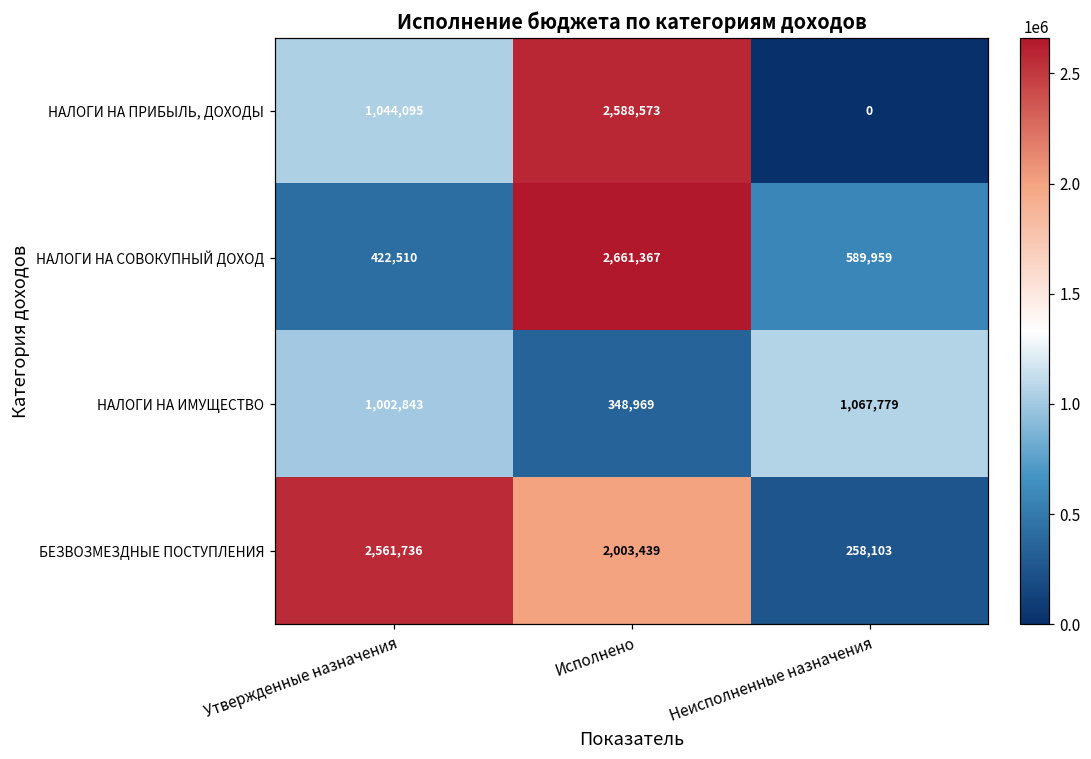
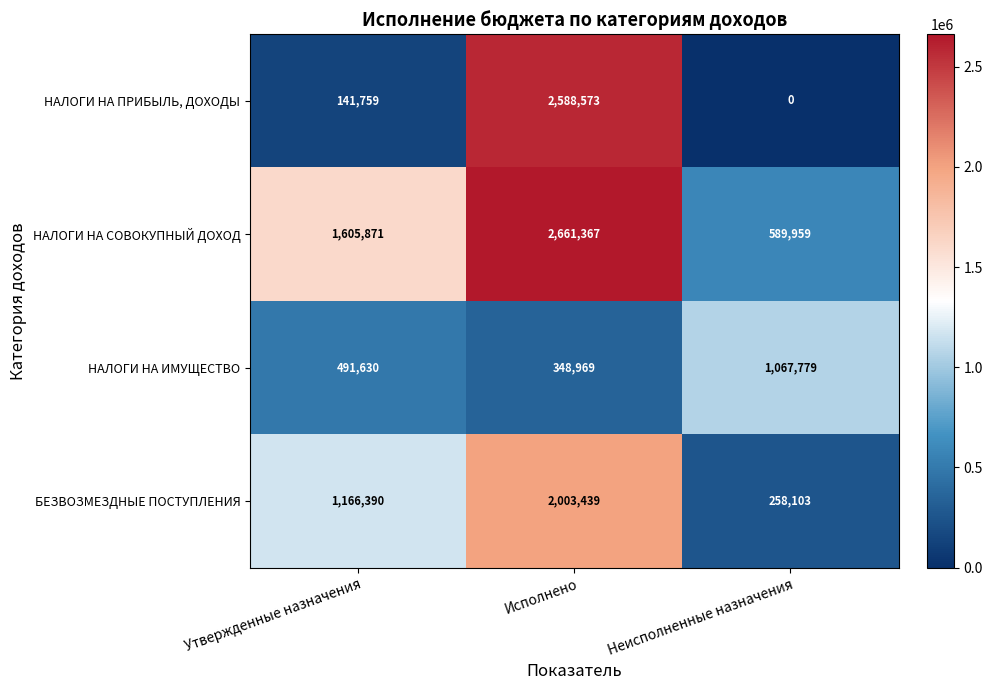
  {
    "НАЛОГИ НА ПРИБЫЛЬ, ДОХОДЫ": {
-     "Утвержденные назначения": "1,044,095",
+     "Утвержденные назначения": "141,759",
      "Исполнено": "2,588,573",
      "Неисполненные назначения": "0"
    },
    "НАЛОГИ НА СОВОКУПНЫЙ ДОХОД": {
-     "Утвержденные назначения": "422,510",
+     "Утвержденные назначения": "1,605,871",
      "Исполнено": "2,661,367",
      "Неисполненные назначения": "589,959"
    },
    "НАЛОГИ НА ИМУЩЕСТВО": {
-     "Утвержденные назначения": "1,002,843",
+     "Утвержденные назначения": "491,630",
      "Исполнено": "348,969",
      "Неисполненные назначения": "1,067,779"
    },
    "БЕЗВОЗМЕЗДНЫЕ ПОСТУПЛЕНИЯ": {
-     "Утвержденные назначения": "2,561,736",
+     "Утвержденные назначения": "1,166,390",
      "Исполнено": "2,003,439",
      "Неисполненные назначения": "258,103"
    }
  }
